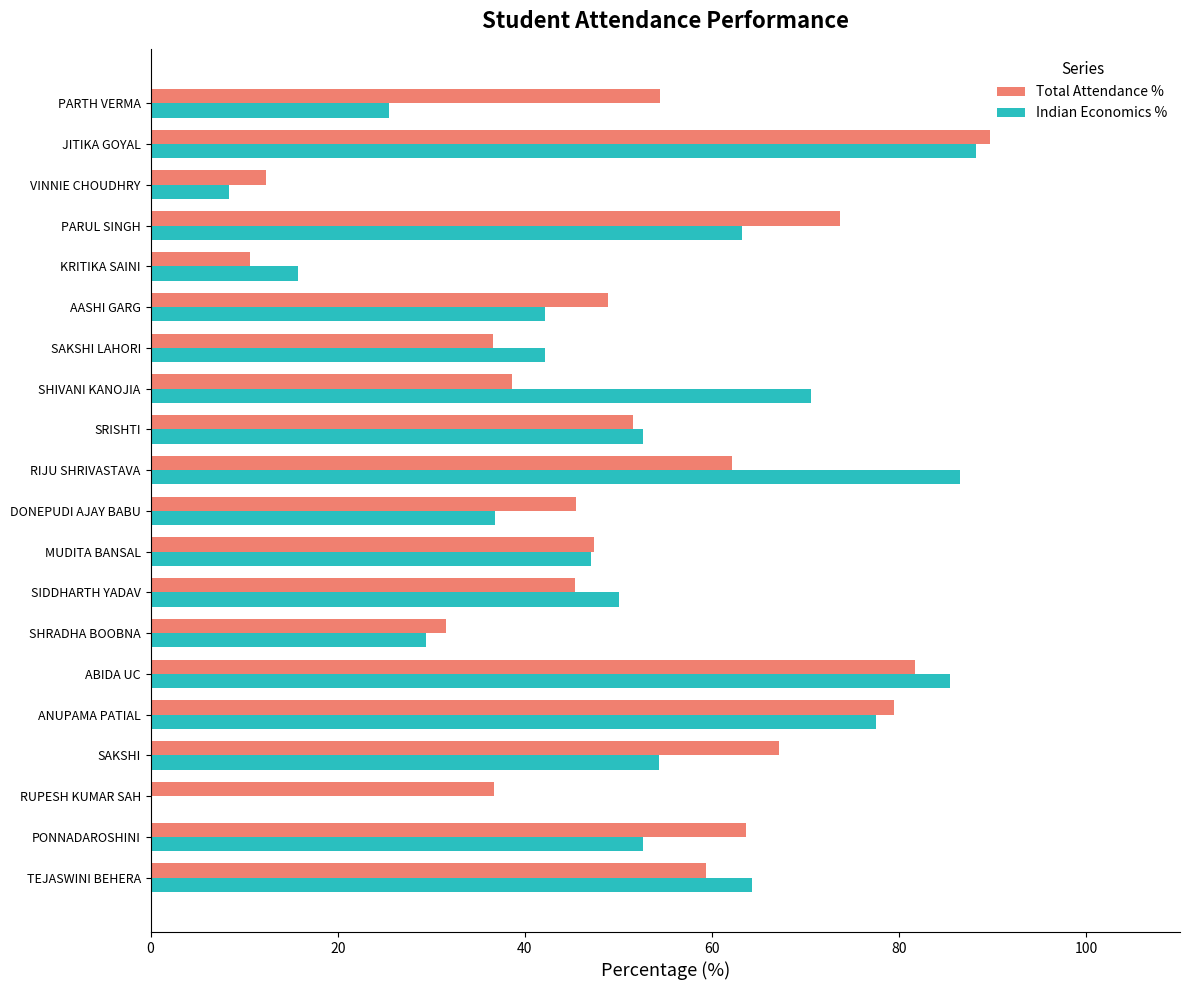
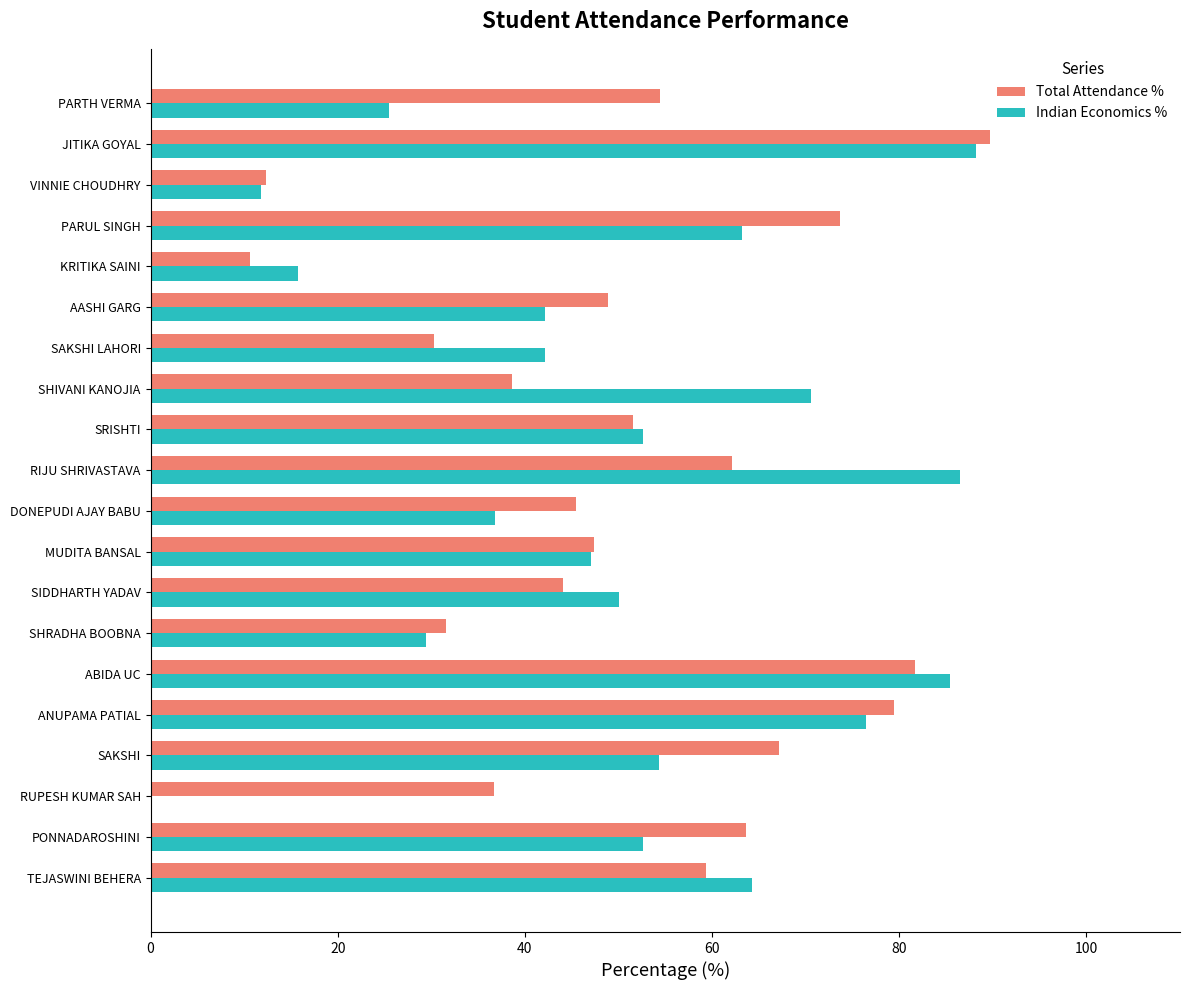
  {
    "Total Attendance %": {
      "PARTH VERMA": 54,
      "JITIKA GOYAL": 90,
      "VINNIE CHOUDHRY": 12,
      "PARUL SINGH": 74,
      "KRITIKA SAINI": 11,
      "AASHI GARG": 49,
-     "SAKSHI LAHORI": 37,
+     "SAKSHI LAHORI": 30,
      "SHIVANI KANOJIA": 39,
      "SRISHTI": 52,
      "RIJU SHRIVASTAVA": 62,
      "DONEPUDI AJAY BABU": 45,
      "MUDITA BANSAL": 47,
-     "SIDDHARTH YADAV": 45,
+     "SIDDHARTH YADAV": 44,
      "SHRADHA BOOBNA": 32,
      "ABIDA UC": 82,
      "ANUPAMA PATIAL": 79,
      "SAKSHI": 67,
      "RUPESH KUMAR SAH": 37,
      "PONNADAROSHINI": 64,
      "TEJASWINI BEHERA": 59
    },
    "Indian Economics %": {
      "PARTH VERMA": 25,
      "JITIKA GOYAL": 88,
-     "VINNIE CHOUDHRY": 8,
+     "VINNIE CHOUDHRY": 12,
      "PARUL SINGH": 63,
      "KRITIKA SAINI": 16,
      "AASHI GARG": 42,
      "SAKSHI LAHORI": 42,
      "SHIVANI KANOJIA": 71,
      "SRISHTI": 53,
      "RIJU SHRIVASTAVA": 86,
      "DONEPUDI AJAY BABU": 37,
      "MUDITA BANSAL": 47,
      "SIDDHARTH YADAV": 50,
      "SHRADHA BOOBNA": 29,
      "ABIDA UC": 85,
-     "ANUPAMA PATIAL": 77,
+     "ANUPAMA PATIAL": 76,
      "SAKSHI": 54,
      "RUPESH KUMAR SAH": 0,
      "PONNADAROSHINI": 53,
      "TEJASWINI BEHERA": 64
    }
  }
